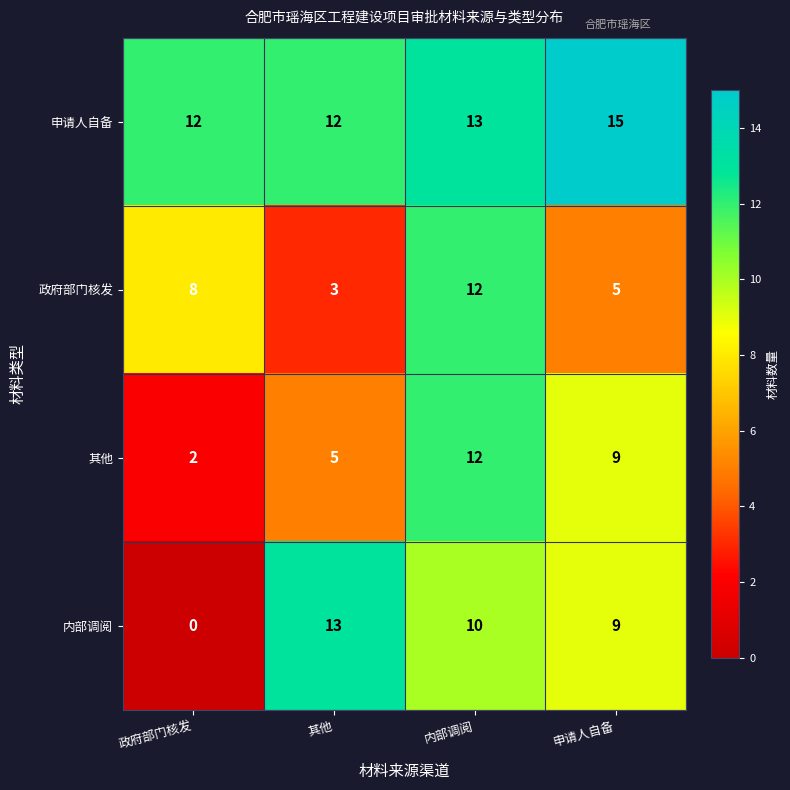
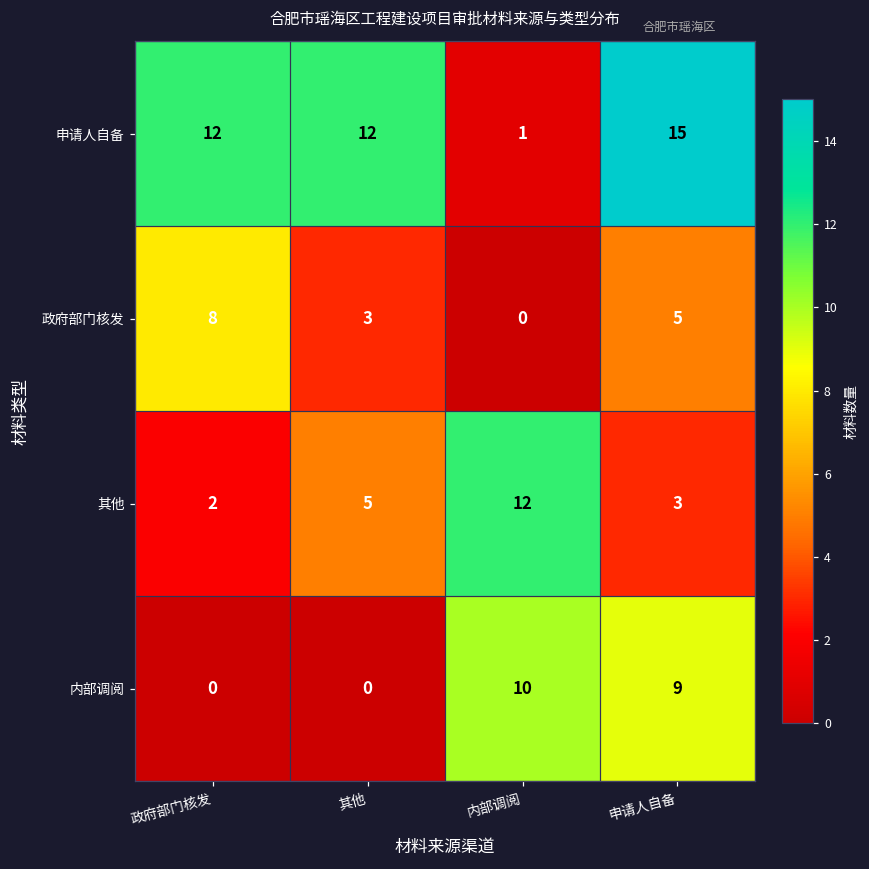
  {
    "申请人自备": {
      "政府部门核发": 12,
      "其他": 12,
-     "内部调阅": 13,
+     "内部调阅": 1,
      "申请人自备": 15
    },
    "政府部门核发": {
      "政府部门核发": 8,
      "其他": 3,
-     "内部调阅": 12,
+     "内部调阅": 0,
      "申请人自备": 5
    },
    "其他": {
      "政府部门核发": 2,
      "其他": 5,
      "内部调阅": 12,
-     "申请人自备": 9
+     "申请人自备": 3
    },
    "内部调阅": {
      "政府部门核发": 0,
-     "其他": 13,
+     "其他": 0,
      "内部调阅": 10,
      "申请人自备": 9
    }
  }
